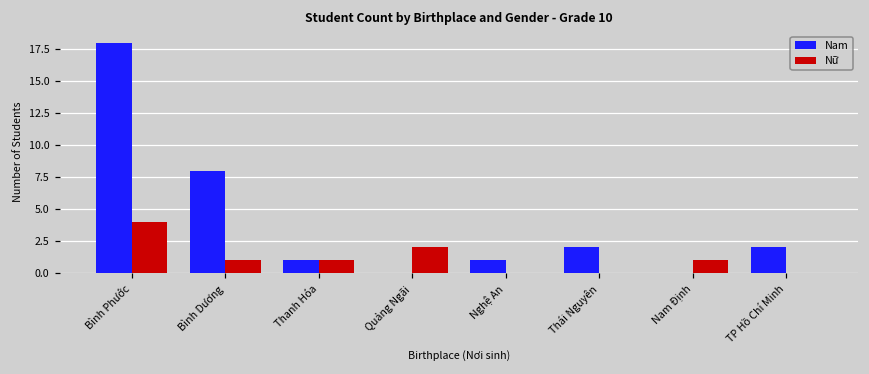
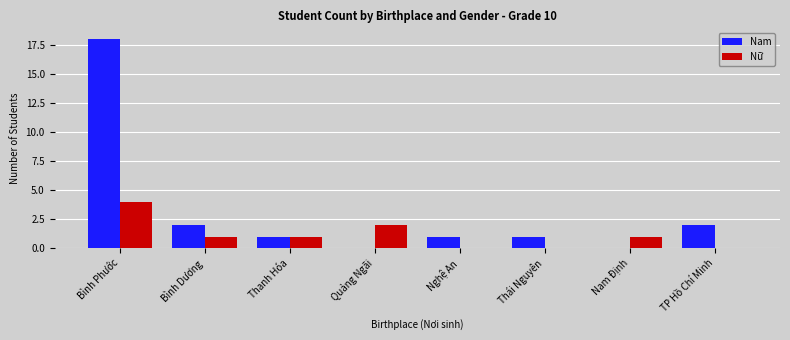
  {
    "Nam": {
      "Bình Phước": 18,
-     "Bình Dương": 8,
+     "Bình Dương": 2,
      "Thanh Hóa": 1,
      "Quảng Ngãi": 0,
      "Nghệ An": 1,
-     "Thái Nguyên": 2,
+     "Thái Nguyên": 1,
      "Nam Định": 0,
      "TP Hồ Chí Minh": 2
    },
    "Nữ": {
      "Bình Phước": 4,
      "Bình Dương": 1,
      "Thanh Hóa": 1,
      "Quảng Ngãi": 2,
      "Nghệ An": 0,
      "Thái Nguyên": 0,
      "Nam Định": 1,
      "TP Hồ Chí Minh": 0
    }
  }
